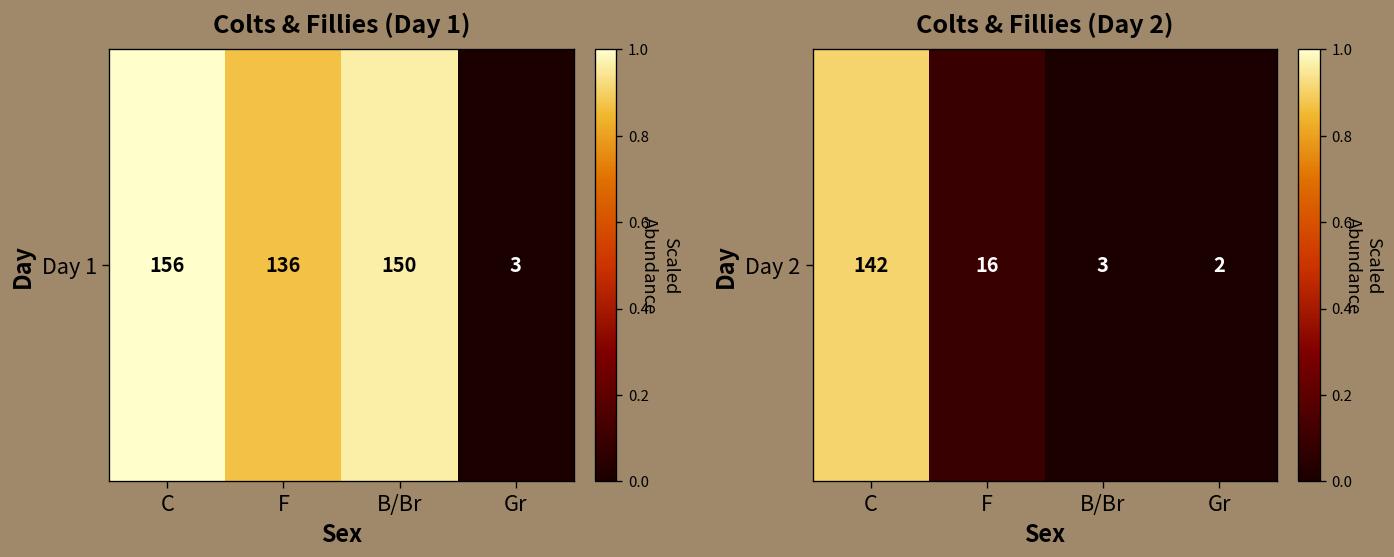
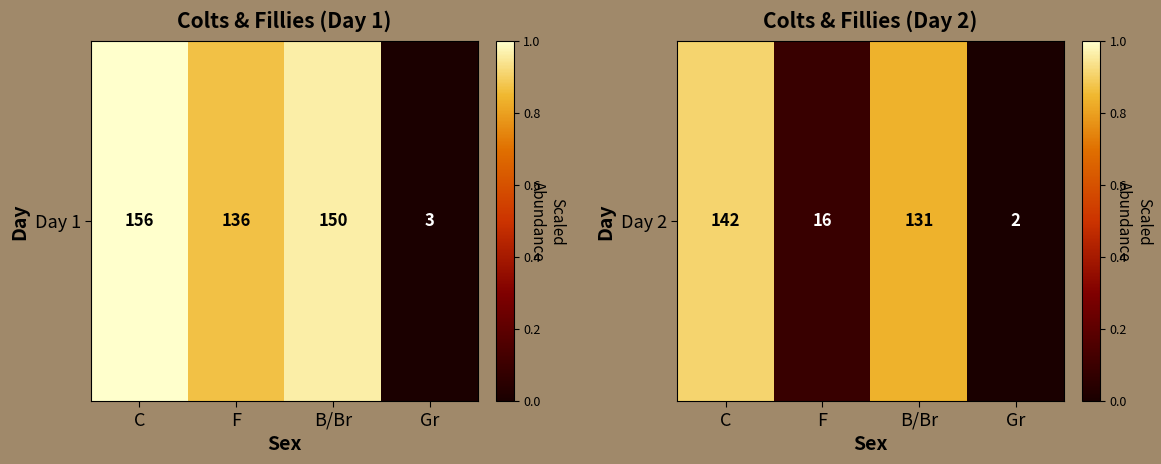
  {
    "Colts & Fillies (Day 1)": {
      "Day 1": {
        "C": 156,
        "F": 136,
        "B/Br": 150,
        "Gr": 3
      }
    },
    "Colts & Fillies (Day 2)": {
      "Day 2": {
        "C": 142,
        "F": 16,
-       "B/Br": 3,
+       "B/Br": 131,
        "Gr": 2
      }
    }
  }
